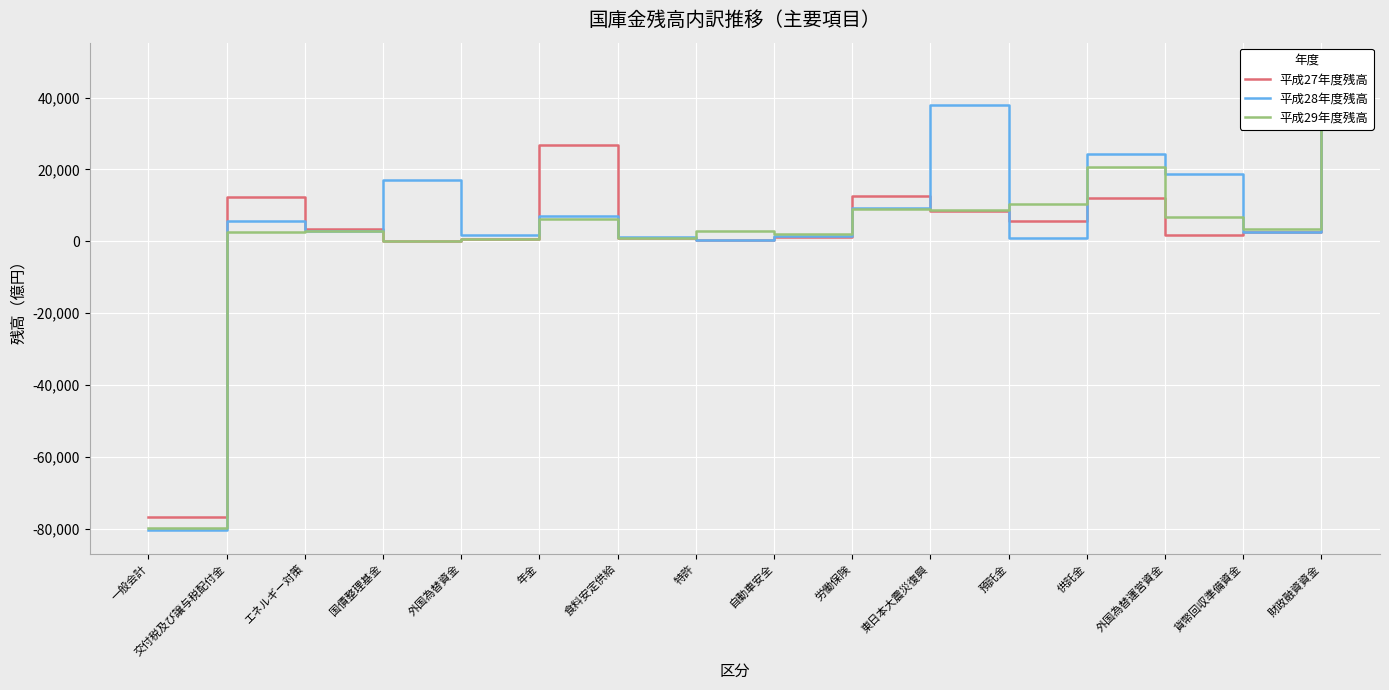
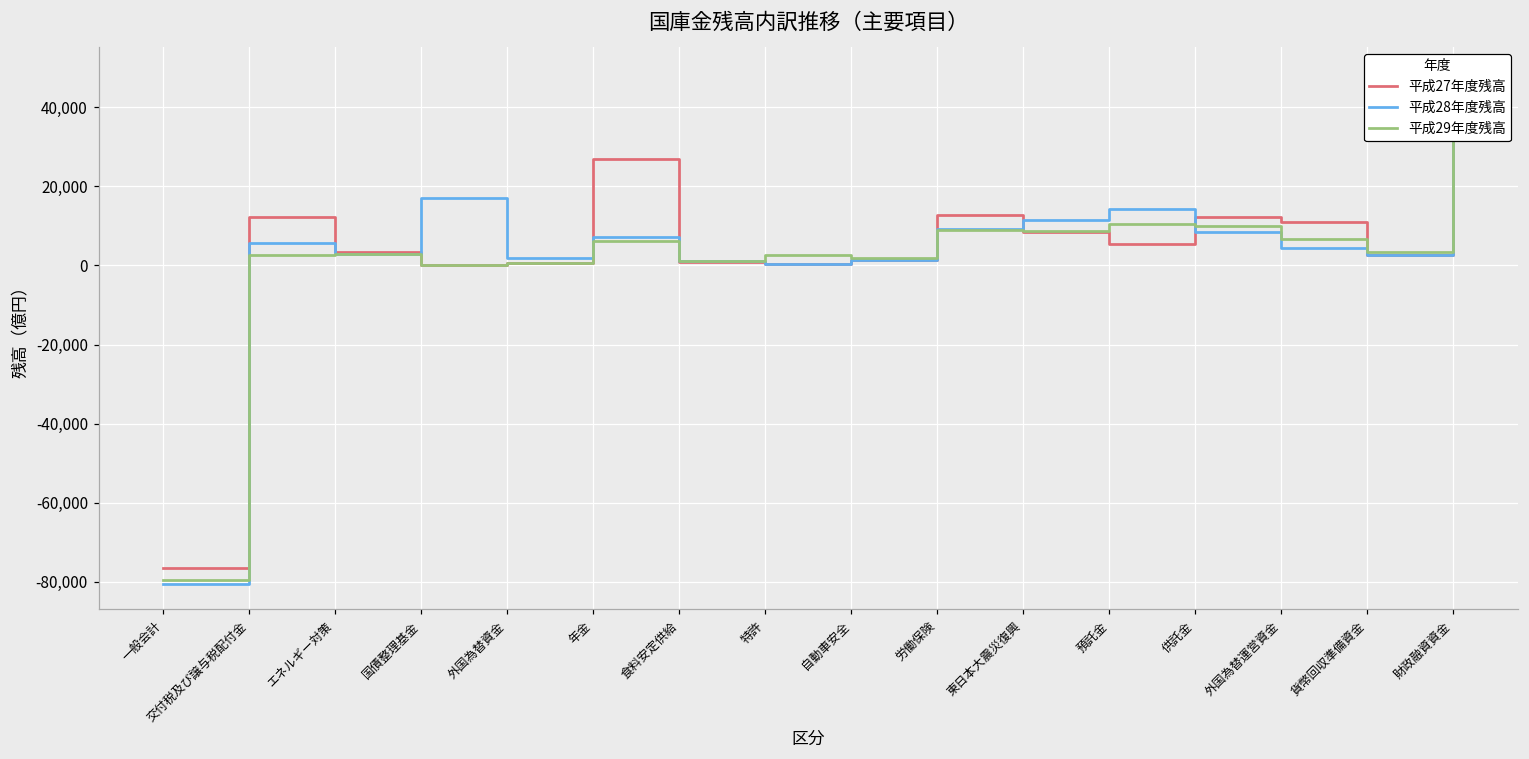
  {
    "平成27年度残高": {
      "一般会計": "-77,000",
      "交付税及び譲与税配付金": "12,000",
      "年金": "27,000",
      "労働保険": "13,000",
      "預託金": "6,000",
      "供託金": "12,000",
-     "外国為替運営資金": "2,000"
+     "外国為替運営資金": "11,000"
    },
    "平成28年度残高": {
      "一般会計": "-80,000",
      "交付税及び譲与税配付金": "6,000",
      "国債整理基金": "17,000",
      "外国為替資金": "2,000",
      "年金": "7,000",
-     "東日本大震災復興": "38,000",
-     "預託金": "1,000",
-     "供託金": "24,000",
-     "外国為替運営資金": "19,000"
+     "東日本大震災復興": "11,000",
+     "預託金": "14,000",
+     "供託金": "9,000",
+     "外国為替運営資金": "5,000"
    },
    "平成29年度残高": {
      "一般会計": "-80,000",
      "交付税及び譲与税配付金": "3,000",
      "年金": "6,000",
      "特許": "3,000",
      "預託金": "10,000",
-     "供託金": "21,000",
+     "供託金": "10,000",
      "外国為替運営資金": "7,000"
    }
  }
